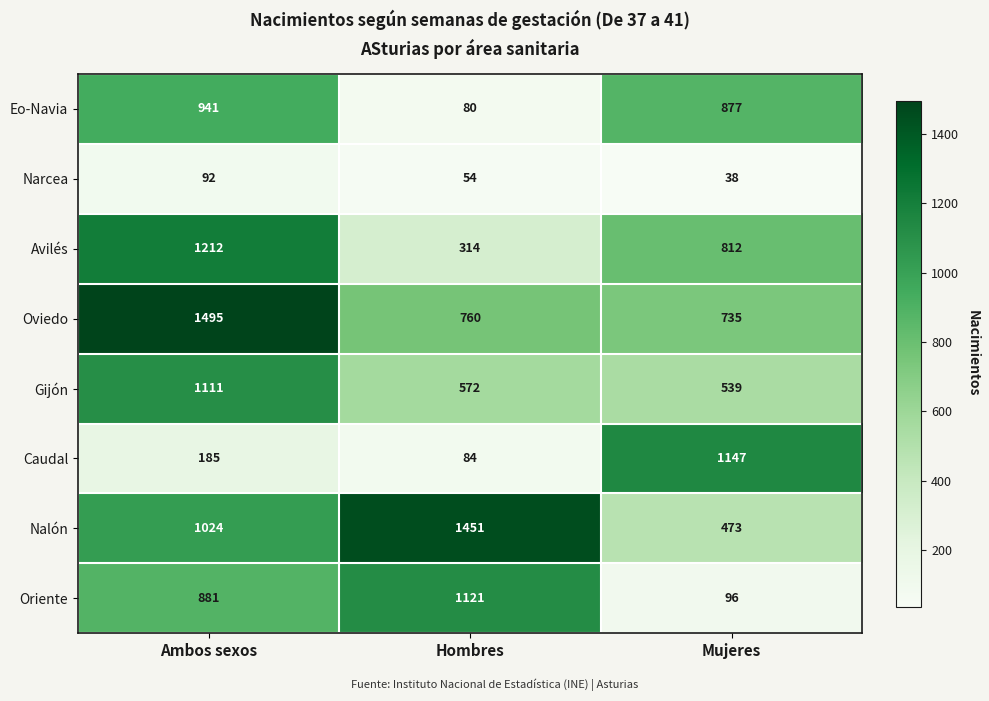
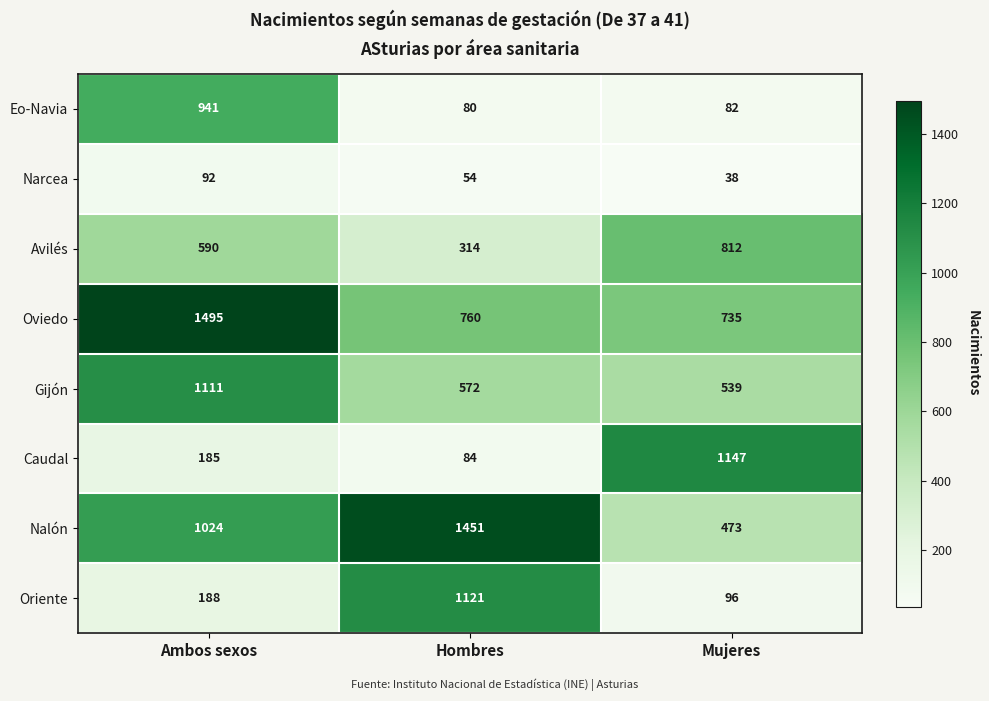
  {
    "Eo-Navia": {
      "Ambos sexos": 941,
      "Hombres": 80,
-     "Mujeres": 877
+     "Mujeres": 82
    },
    "Narcea": {
      "Ambos sexos": 92,
      "Hombres": 54,
      "Mujeres": 38
    },
    "Avilés": {
-     "Ambos sexos": 1212,
+     "Ambos sexos": 590,
      "Hombres": 314,
      "Mujeres": 812
    },
    "Oviedo": {
      "Ambos sexos": 1495,
      "Hombres": 760,
      "Mujeres": 735
    },
    "Gijón": {
      "Ambos sexos": 1111,
      "Hombres": 572,
      "Mujeres": 539
    },
    "Caudal": {
      "Ambos sexos": 185,
      "Hombres": 84,
      "Mujeres": 1147
    },
    "Nalón": {
      "Ambos sexos": 1024,
      "Hombres": 1451,
      "Mujeres": 473
    },
    "Oriente": {
-     "Ambos sexos": 881,
+     "Ambos sexos": 188,
      "Hombres": 1121,
      "Mujeres": 96
    }
  }
